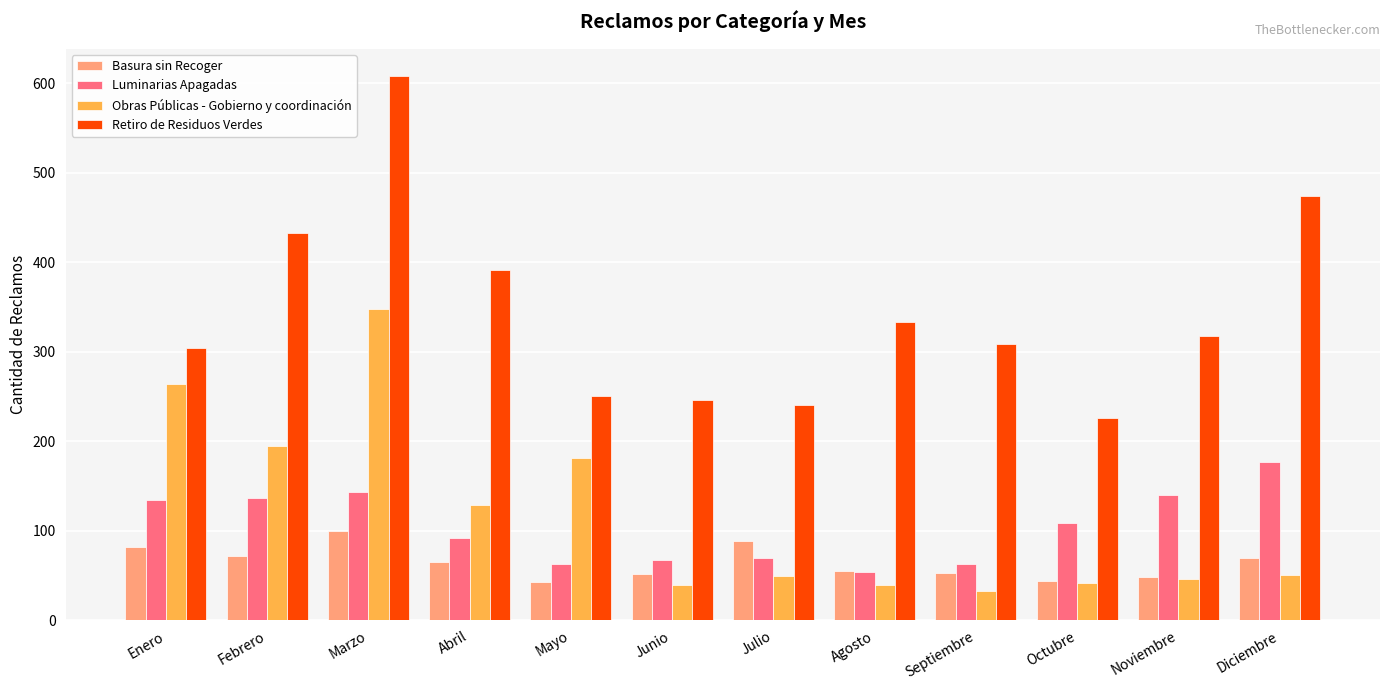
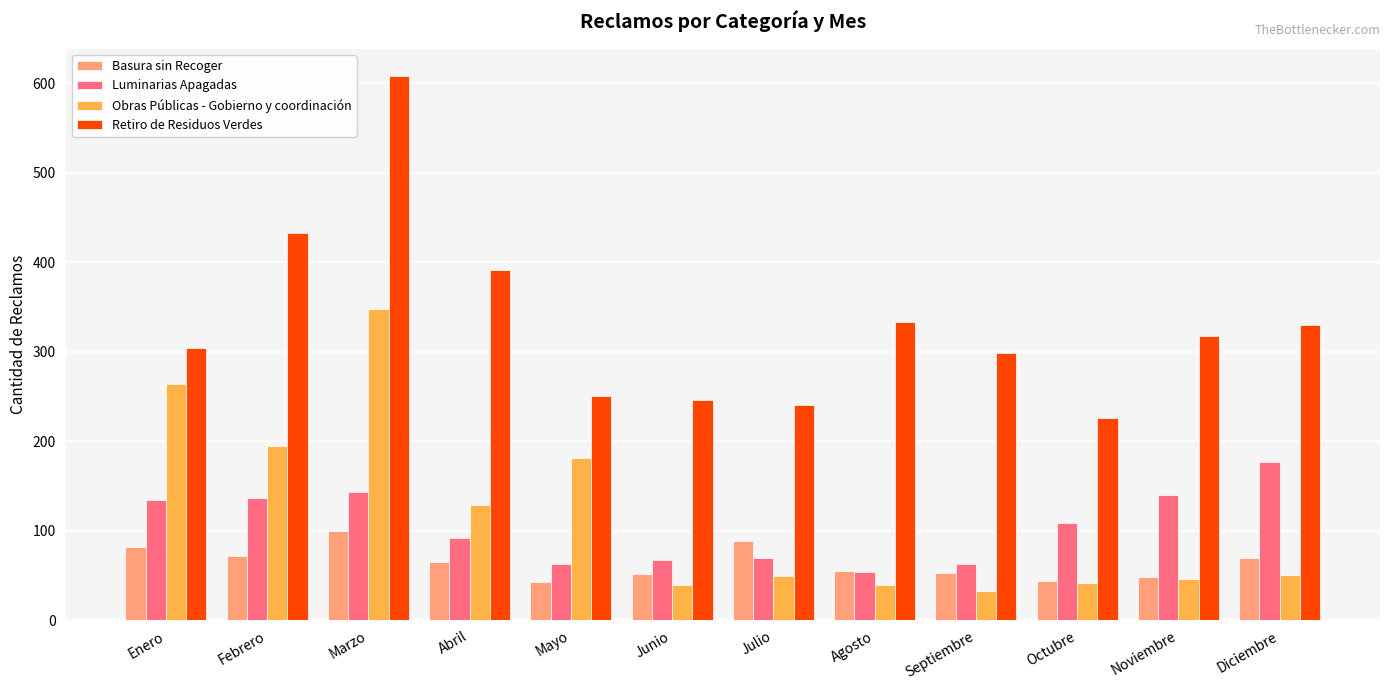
  {
    "Retiro de Residuos Verdes": {
      "Enero": 300,
      "Febrero": 430,
      "Marzo": 610,
      "Abril": 390,
      "Mayo": 250,
      "Junio": 250,
      "Julio": 240,
      "Agosto": 330,
-     "Septiembre": 310,
+     "Septiembre": 300,
      "Octubre": 230,
      "Noviembre": 320,
-     "Diciembre": 470
+     "Diciembre": 330
    }
  }
